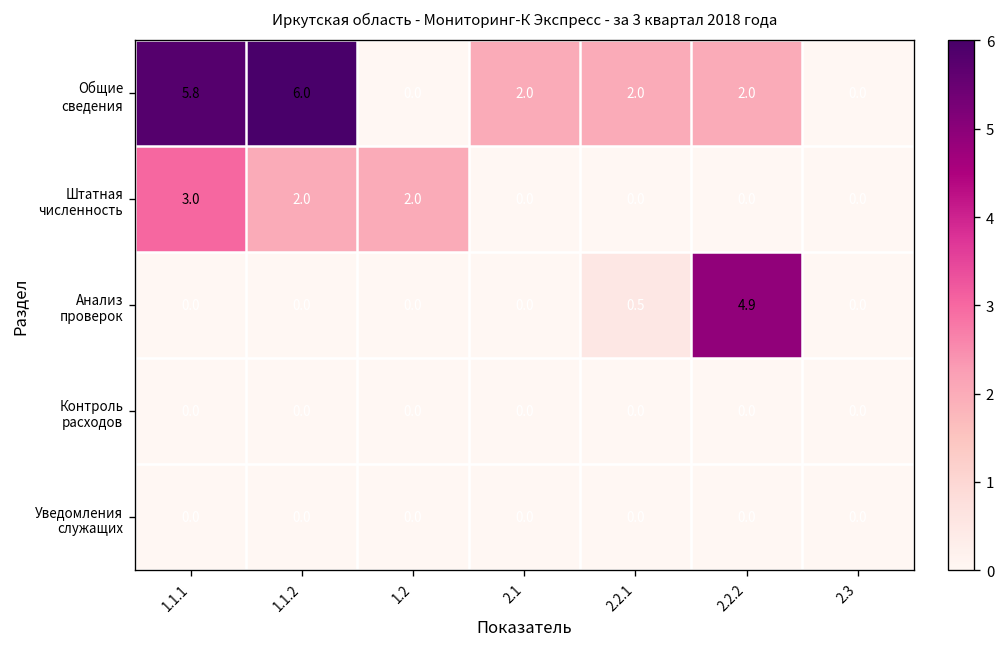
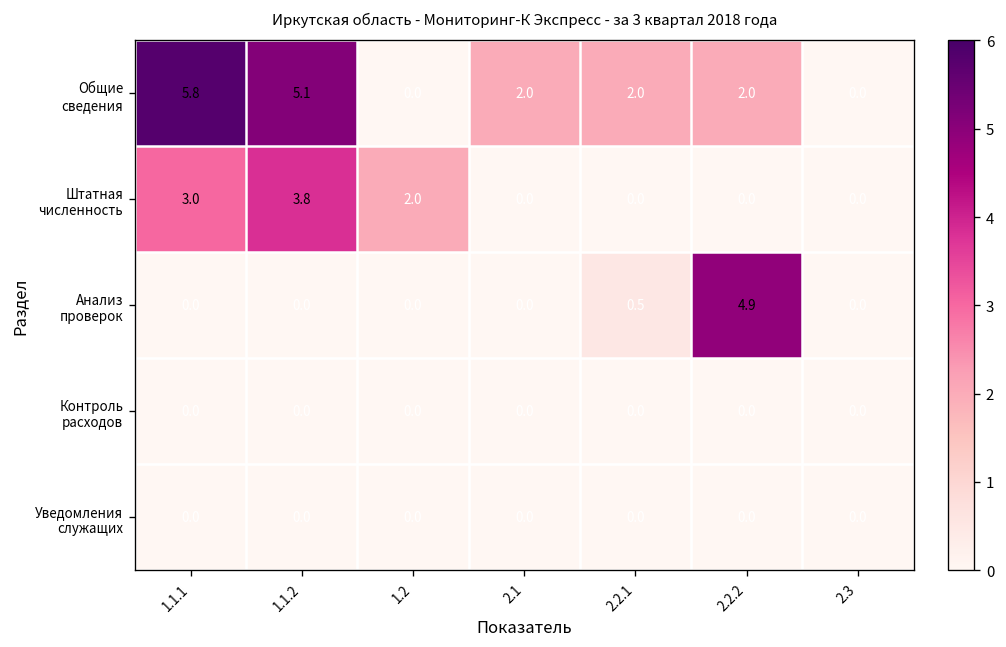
  {
    "Общие сведения": {
      "1.1.1": 5.8,
-     "1.1.2": 6.0,
+     "1.1.2": 5.1,
      "2.1": 2.0,
      "2.2.1": 2.0,
      "2.2.2": 2.0
    },
    "Штатная численность": {
      "1.1.1": 3.0,
-     "1.1.2": 2.0,
+     "1.1.2": 3.8,
      "1.2": 2.0
    },
    "Анализ проверок": {
      "2.2.2": 4.9
    }
  }
